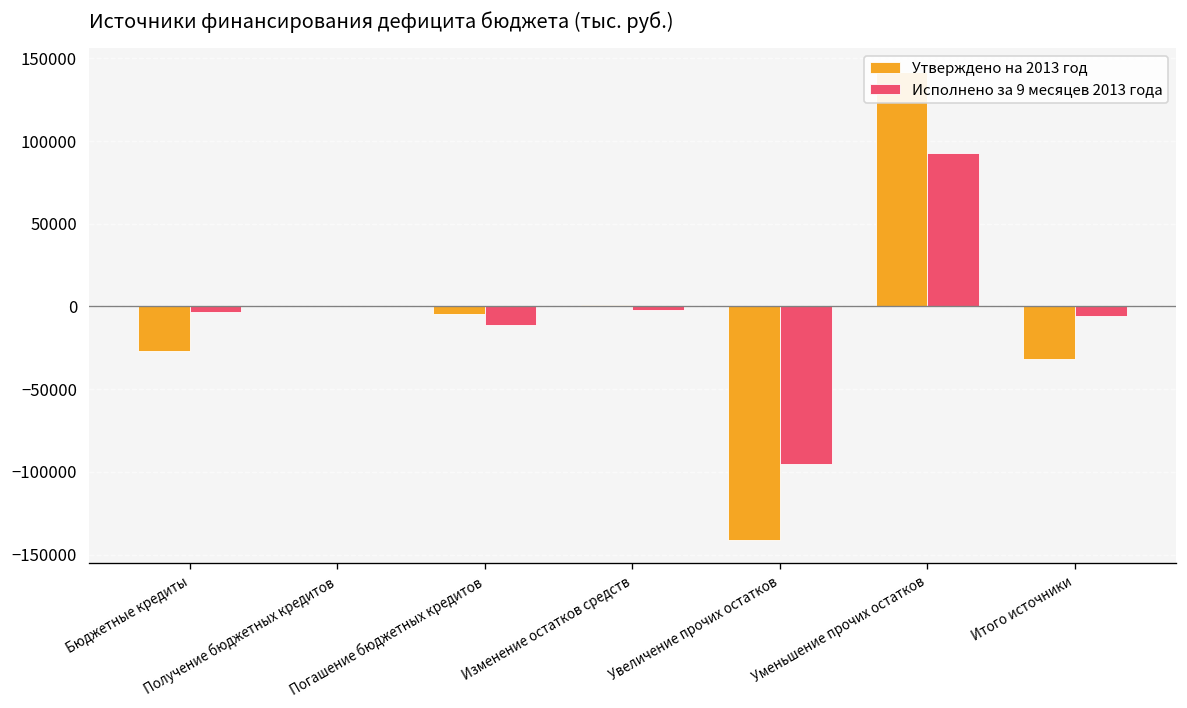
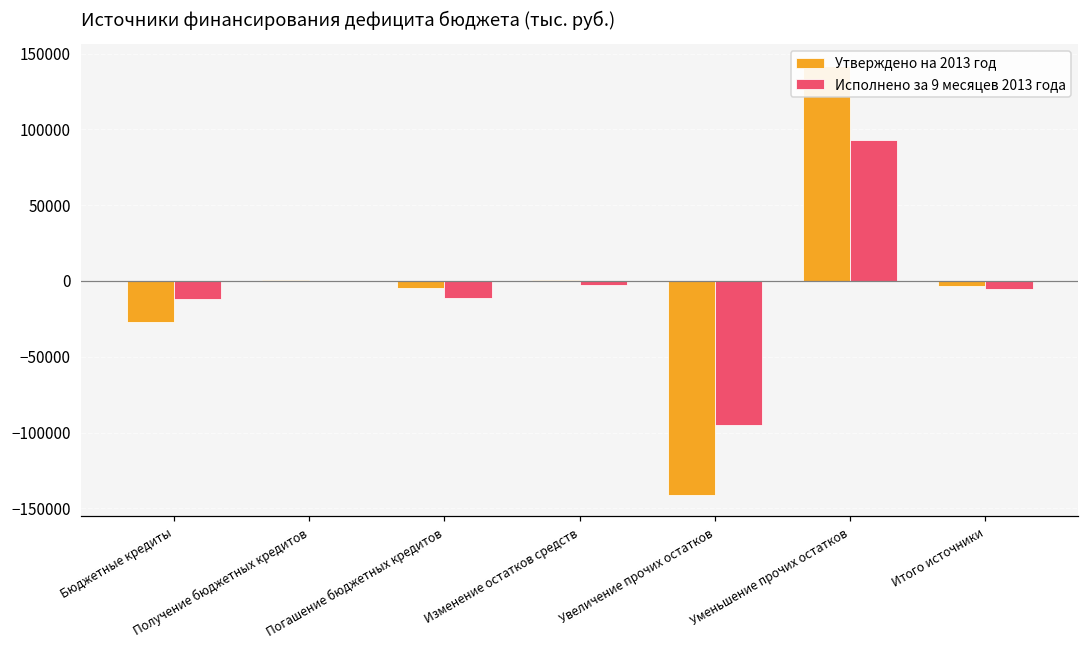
  {
    "Утверждено на 2013 год": {
      "Бюджетные кредиты": -27000,
      "Погашение бюджетных кредитов": -5000,
      "Увеличение прочих остатков": -141000,
-     "Итого источники": -32000
+     "Итого источники": -3000
    },
    "Исполнено за 9 месяцев 2013 года": {
-     "Бюджетные кредиты": -3000,
+     "Бюджетные кредиты": -12000,
      "Получение бюджетных кредитов": 0,
      "Погашение бюджетных кредитов": -11000,
      "Изменение остатков средств": -2000,
      "Увеличение прочих остатков": -95000,
      "Уменьшение прочих остатков": 93000,
      "Итого источники": -5000
    }
  }
